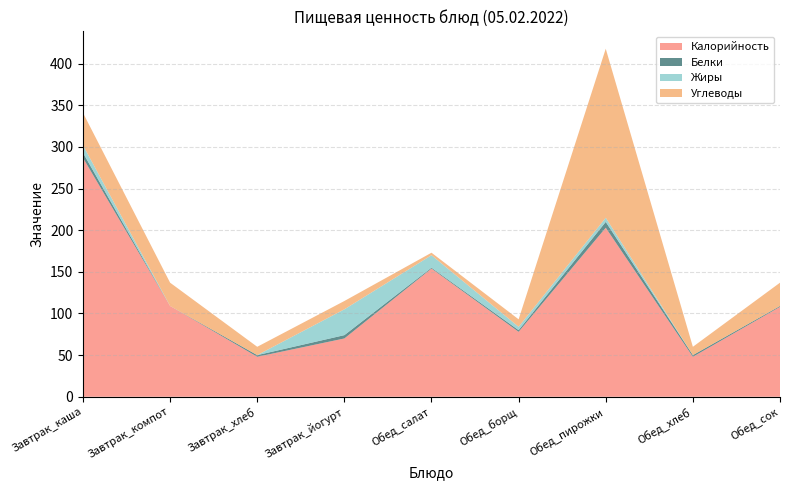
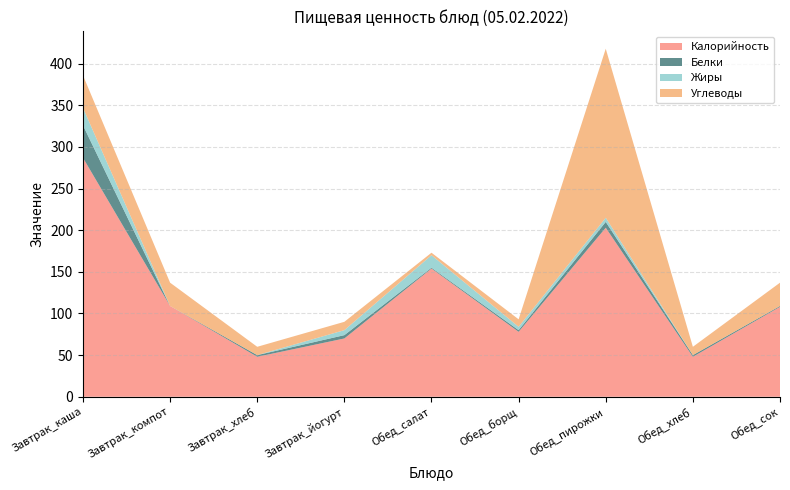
  {
    "Белки": {
-     "Завтрак_каша": 10,
+     "Завтрак_каша": 40,
      "Завтрак_йогурт": 0,
      "Обед_пирожки": 10
    },
    "Жиры": {
-     "Завтрак_каша": 10,
-     "Завтрак_йогурт": 30,
+     "Завтрак_каша": 20,
+     "Завтрак_йогурт": 10,
      "Обед_борщ": 0,
      "Обед_пирожки": 10
    }
  }
